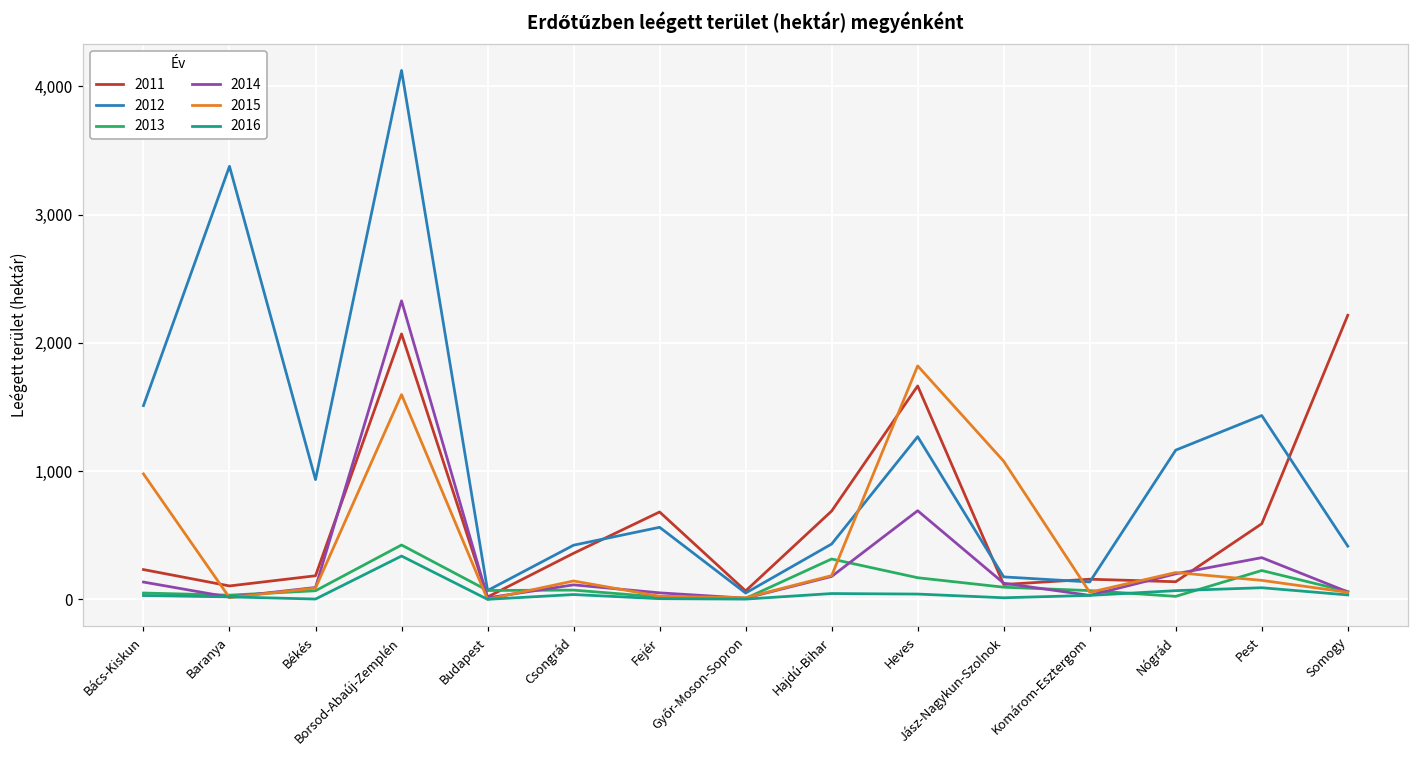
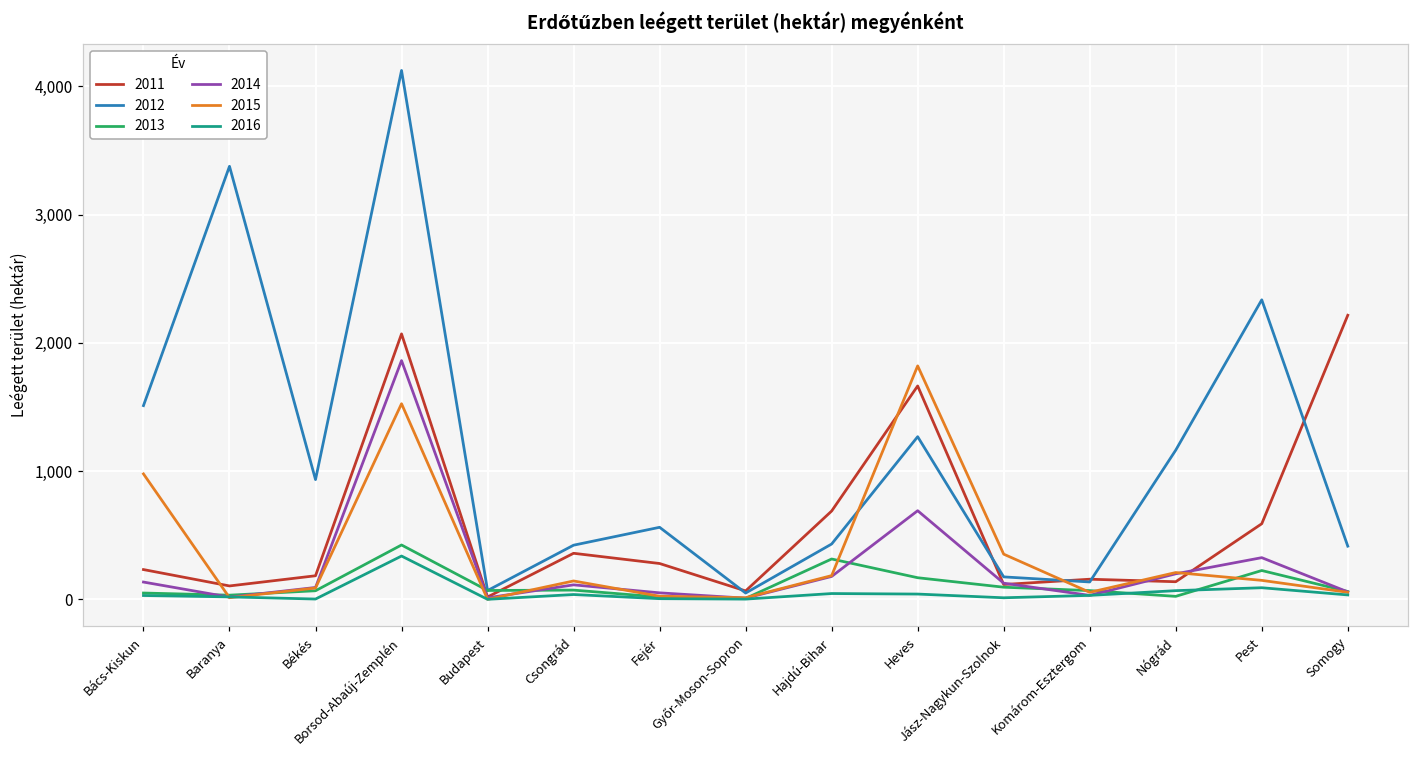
  {
    "2011": {
      "Bács-Kiskun": "230",
      "Baranya": "100",
      "Békés": "180",
      "Borsod-Abaúj-Zemplén": "2,070",
      "Csongrád": "360",
-     "Fejér": "680",
+     "Fejér": "280",
      "Hajdú-Bihar": "690",
      "Heves": "1,660",
      "Nógrád": "140",
      "Pest": "590",
      "Somogy": "2,220"
    },
    "2012": {
      "Bács-Kiskun": "1,510",
      "Baranya": "3,380",
      "Békés": "930",
      "Borsod-Abaúj-Zemplén": "4,120",
      "Csongrád": "420",
      "Fejér": "560",
      "Hajdú-Bihar": "430",
      "Heves": "1,270",
      "Jász-Nagykun-Szolnok": "170",
      "Nógrád": "1,160",
-     "Pest": "1,430",
+     "Pest": "2,340",
      "Somogy": "410"
    },
    "2014": {
      "Bács-Kiskun": "130",
-     "Borsod-Abaúj-Zemplén": "2,330",
+     "Borsod-Abaúj-Zemplén": "1,860",
      "Csongrád": "110",
      "Fejér": "50",
      "Heves": "690",
      "Pest": "320"
    },
    "2015": {
      "Bács-Kiskun": "980",
-     "Borsod-Abaúj-Zemplén": "1,600",
+     "Borsod-Abaúj-Zemplén": "1,530",
      "Csongrád": "140",
      "Heves": "1,820",
-     "Jász-Nagykun-Szolnok": "1,080",
+     "Jász-Nagykun-Szolnok": "350",
      "Pest": "150"
    }
  }
